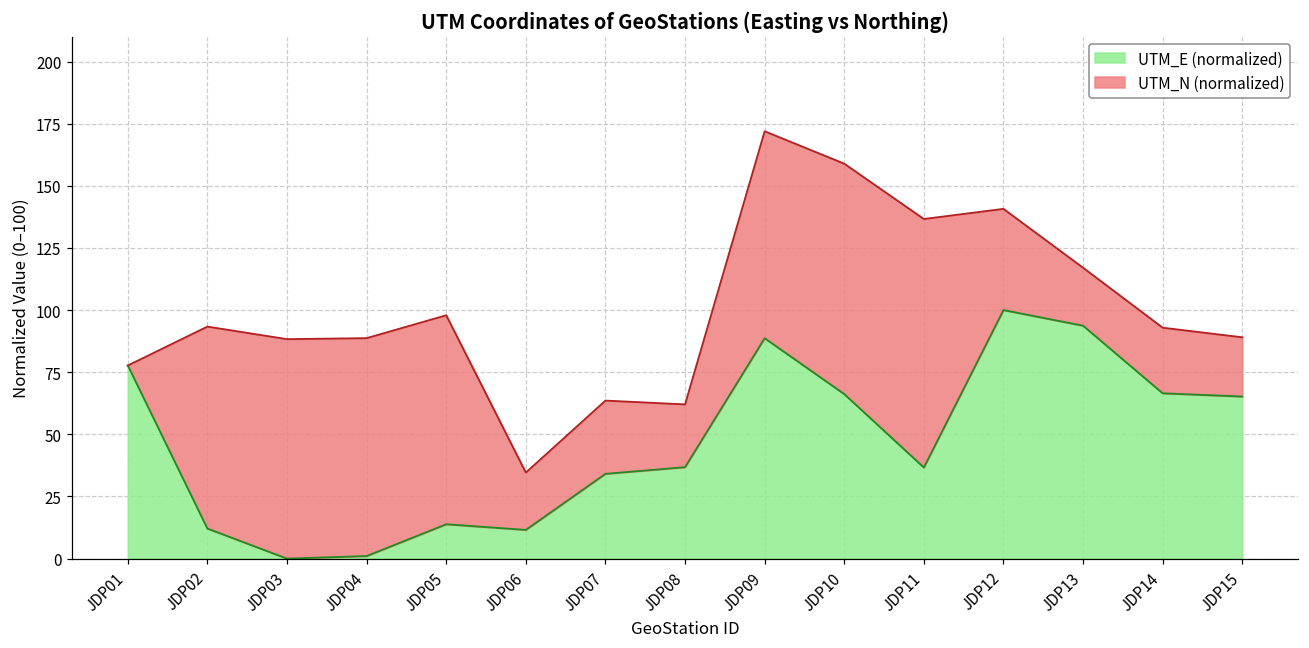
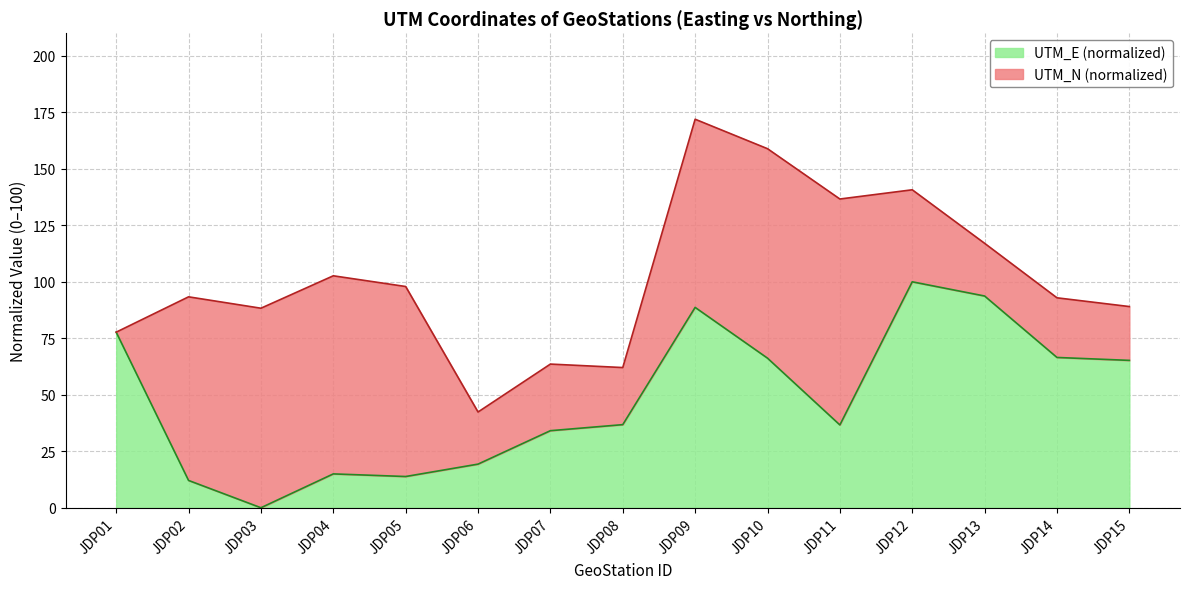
  {
    "UTM_E (normalized)": {
      "JDP02": 12,
      "JDP03": 0,
-     "JDP04": 1,
+     "JDP04": 15,
      "JDP05": 14,
-     "JDP06": 12,
+     "JDP06": 19,
      "JDP07": 34,
      "JDP08": 37,
      "JDP09": 89,
      "JDP10": 66,
      "JDP11": 37,
      "JDP12": 100,
      "JDP13": 94,
      "JDP14": 67,
      "JDP15": 65
    },
    "UTM_N (normalized)": {
      "JDP02": 81,
      "JDP03": 88,
      "JDP04": 88,
      "JDP05": 84,
      "JDP06": 23,
      "JDP07": 29,
      "JDP08": 25,
      "JDP09": 83,
      "JDP10": 93,
      "JDP11": 100,
      "JDP12": 41,
      "JDP13": 23,
      "JDP14": 26,
      "JDP15": 24
    }
  }
